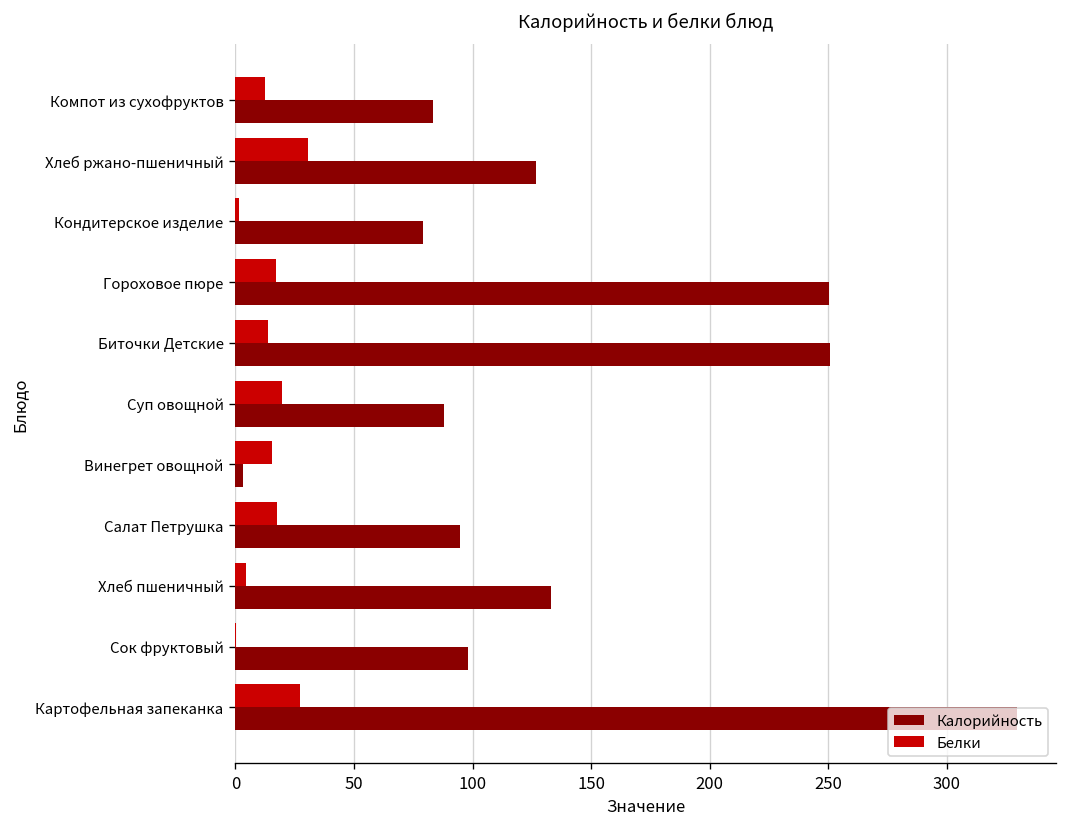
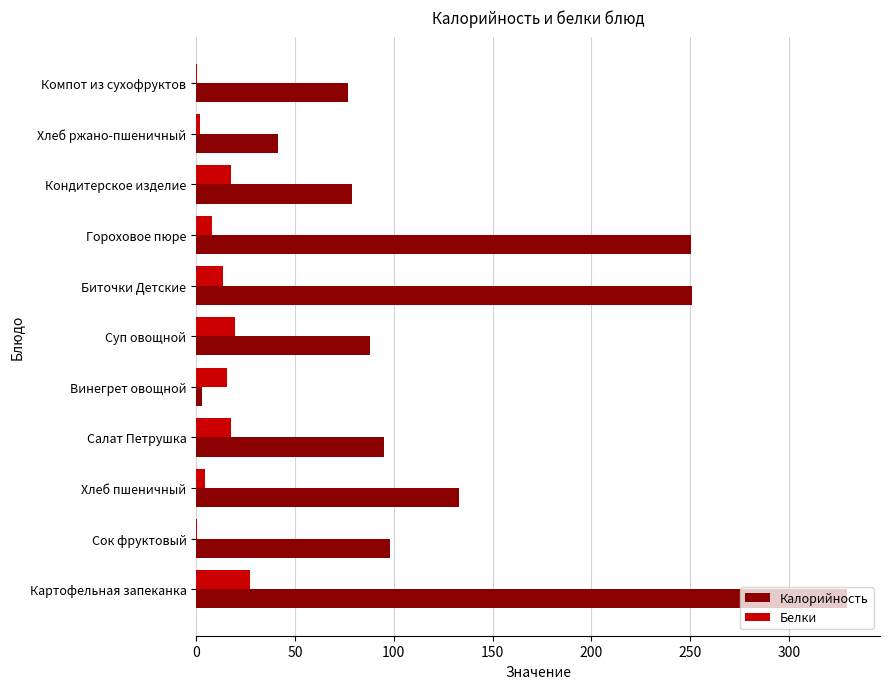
  {
    "Калорийность": {
-     "Компот из сухофруктов": 83,
-     "Хлеб ржано-пшеничный": 127,
+     "Компот из сухофруктов": 77,
+     "Хлеб ржано-пшеничный": 41,
      "Кондитерское изделие": 79,
      "Гороховое пюре": 250,
      "Биточки Детские": 251,
      "Суп овощной": 88,
      "Винегрет овощной": 3,
      "Салат Петрушка": 95,
      "Хлеб пшеничный": 133,
      "Сок фруктовый": 98
    },
    "Белки": {
-     "Компот из сухофруктов": 12,
-     "Хлеб ржано-пшеничный": 31,
-     "Кондитерское изделие": 2,
-     "Гороховое пюре": 17,
+     "Компот из сухофруктов": 0,
+     "Хлеб ржано-пшеничный": 2,
+     "Кондитерское изделие": 18,
+     "Гороховое пюре": 8,
      "Биточки Детские": 14,
      "Суп овощной": 20,
      "Винегрет овощной": 16,
      "Салат Петрушка": 18,
      "Хлеб пшеничный": 5,
      "Картофельная запеканка": 27
    }
  }
